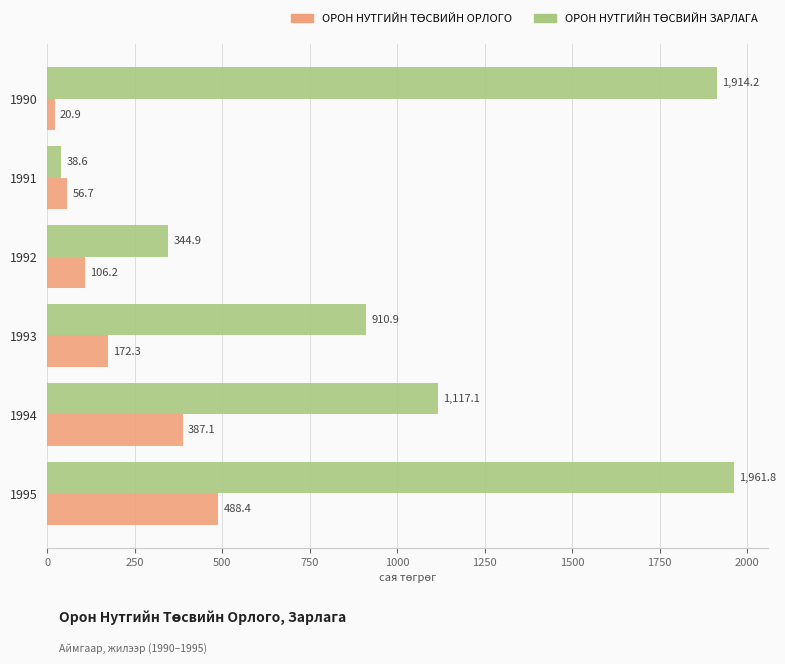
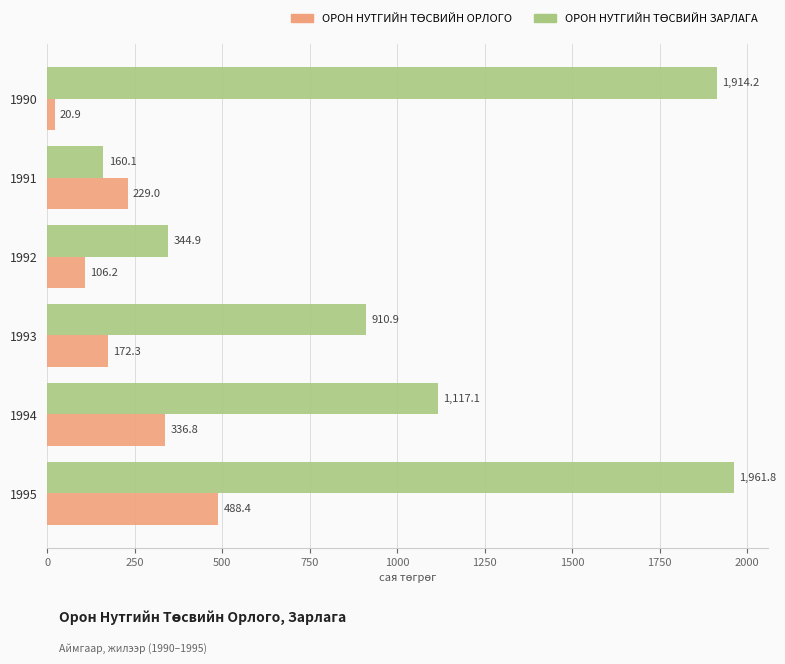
  {
    "ОРОН НУТГИЙН ТӨСВИЙН ОРЛОГО": {
      "1990": "20.9",
-     "1991": "56.7",
+     "1991": "229.0",
      "1992": "106.2",
      "1993": "172.3",
-     "1994": "387.1",
+     "1994": "336.8",
      "1995": "488.4"
    },
    "ОРОН НУТГИЙН ТӨСВИЙН ЗАРЛАГА": {
      "1990": "1,914.2",
-     "1991": "38.6",
+     "1991": "160.1",
      "1992": "344.9",
      "1993": "910.9",
      "1994": "1,117.1",
      "1995": "1,961.8"
    }
  }
